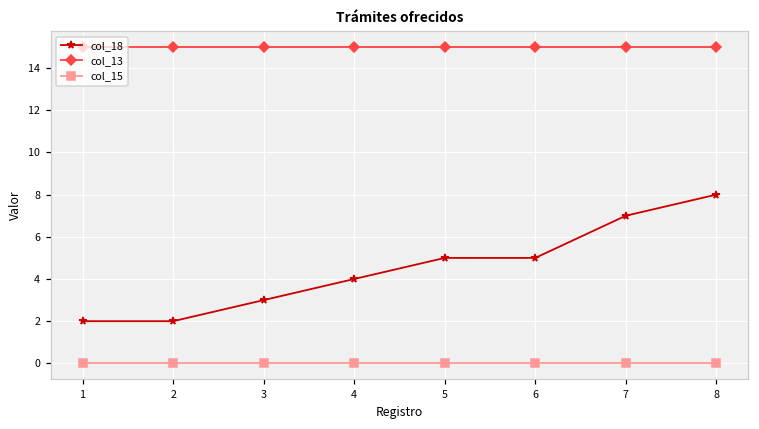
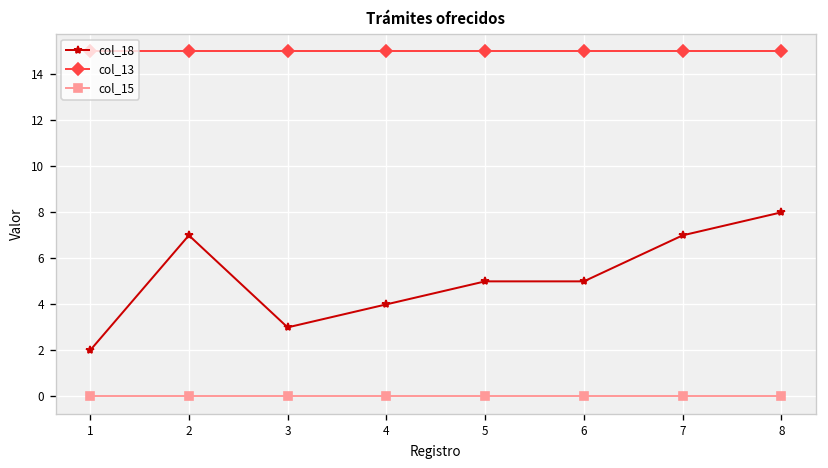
  {
    "col_18": {
      "1": 2,
-     "2": 2,
+     "2": 7,
      "3": 3,
      "4": 4,
      "5": 5,
      "6": 5,
      "7": 7,
      "8": 8
    },
    "col_13": {
      "2": 15,
      "3": 15,
      "4": 15,
      "5": 15,
      "6": 15,
      "7": 15,
      "8": 15
    },
    "col_15": {
      "1": 0,
      "2": 0,
      "3": 0,
      "4": 0,
      "5": 0,
      "6": 0,
      "7": 0,
      "8": 0
    }
  }
